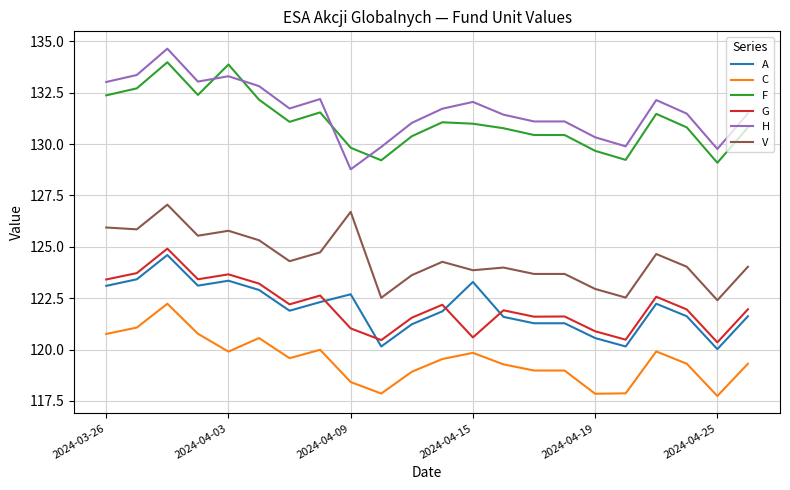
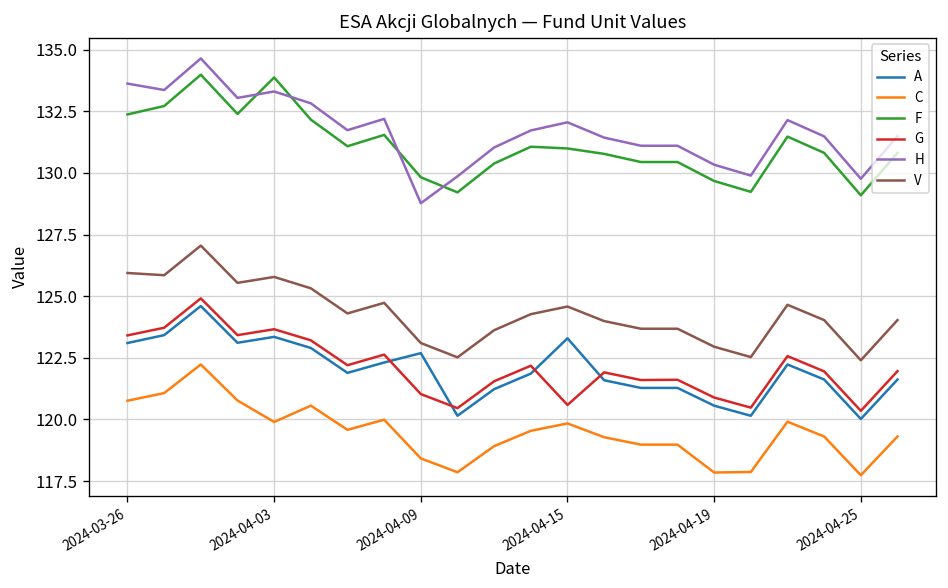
  {
    "A": {
      "2024-03-26": 123.1,
      "2024-04-03": 123.4,
      "2024-04-09": 122.7,
      "2024-04-15": 123.3,
      "2024-04-19": 120.6,
      "2024-04-25": 120.0
    },
    "C": {
      "2024-03-26": 120.8,
      "2024-04-03": 119.9,
      "2024-04-09": 118.4,
      "2024-04-15": 119.8,
      "2024-04-19": 117.9,
      "2024-04-25": 117.7
    },
    "F": {
      "2024-03-26": 132.4,
      "2024-04-03": 133.9,
      "2024-04-09": 129.8,
      "2024-04-15": 131.0,
      "2024-04-19": 129.7,
      "2024-04-25": 129.1
    },
    "G": {
      "2024-03-26": 123.4,
      "2024-04-03": 123.7,
      "2024-04-09": 121.0,
      "2024-04-15": 120.6,
      "2024-04-19": 120.9,
      "2024-04-25": 120.4
    },
    "H": {
-     "2024-03-26": 133.0,
+     "2024-03-26": 133.6,
      "2024-04-03": 133.3,
      "2024-04-09": 128.8,
      "2024-04-15": 132.1,
      "2024-04-19": 130.3,
      "2024-04-25": 129.8
    },
    "V": {
      "2024-03-26": 125.9,
      "2024-04-03": 125.8,
-     "2024-04-09": 126.7,
-     "2024-04-15": 123.9,
+     "2024-04-09": 123.1,
+     "2024-04-15": 124.6,
      "2024-04-19": 123.0,
      "2024-04-25": 122.4
    }
  }
